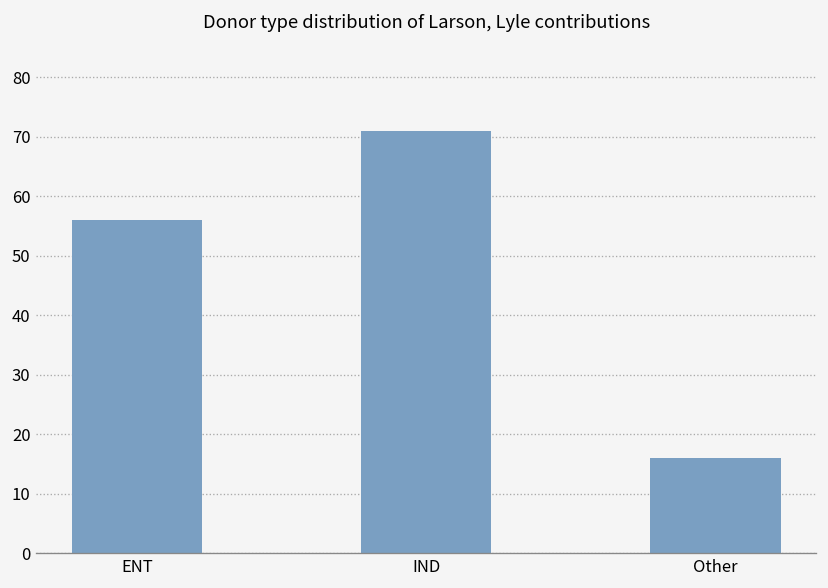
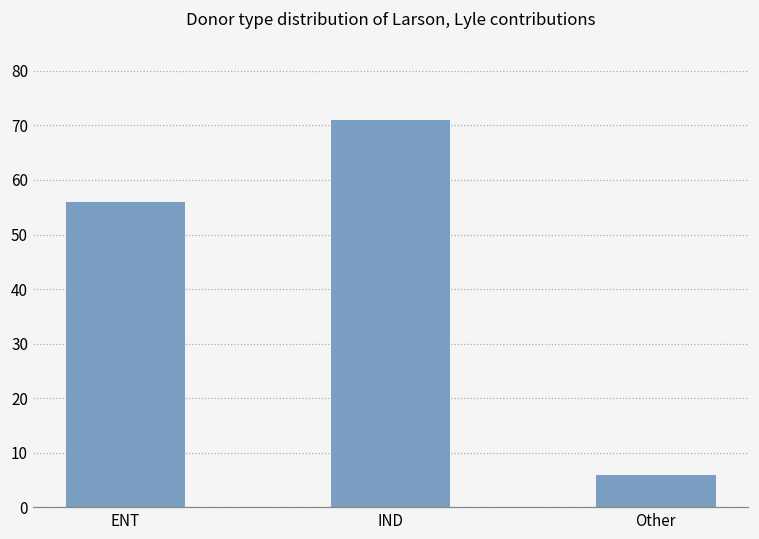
  {
    "ENT": 56,
    "IND": 71,
-   "Other": 16
+   "Other": 6
  }
